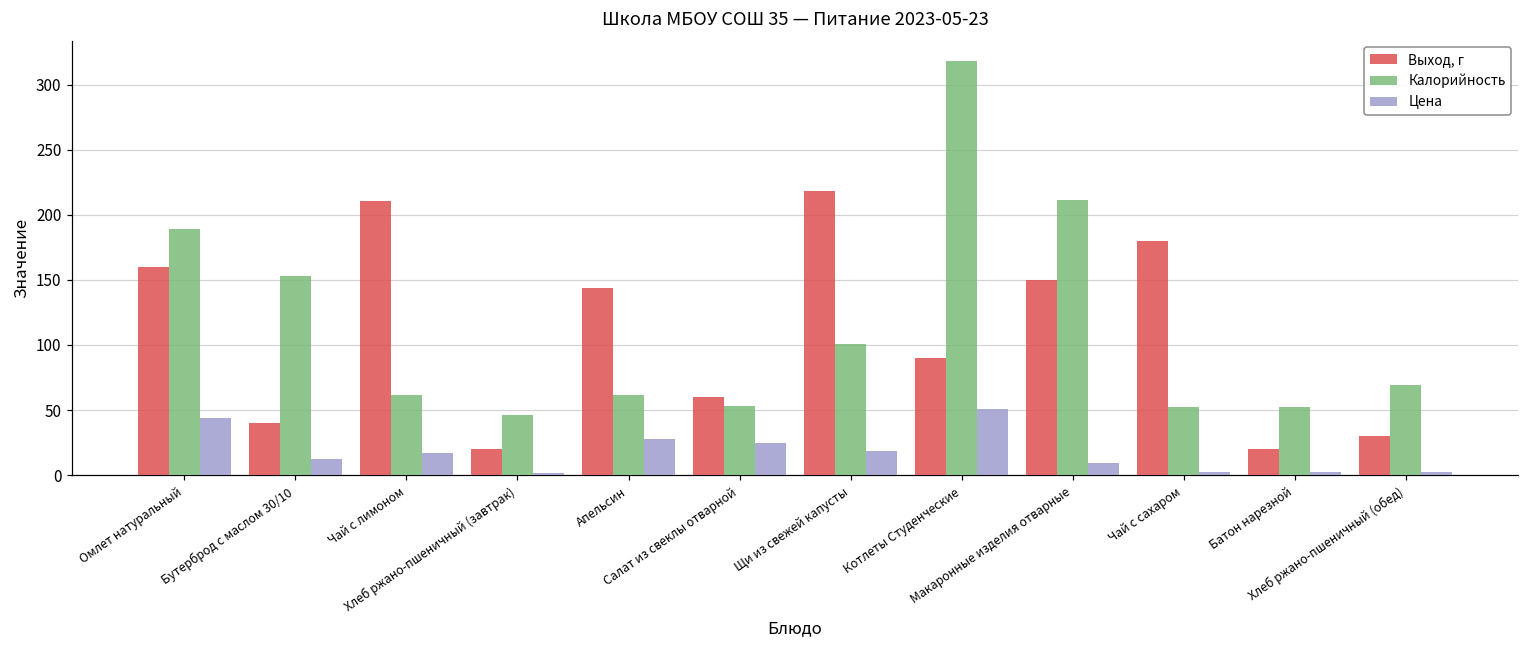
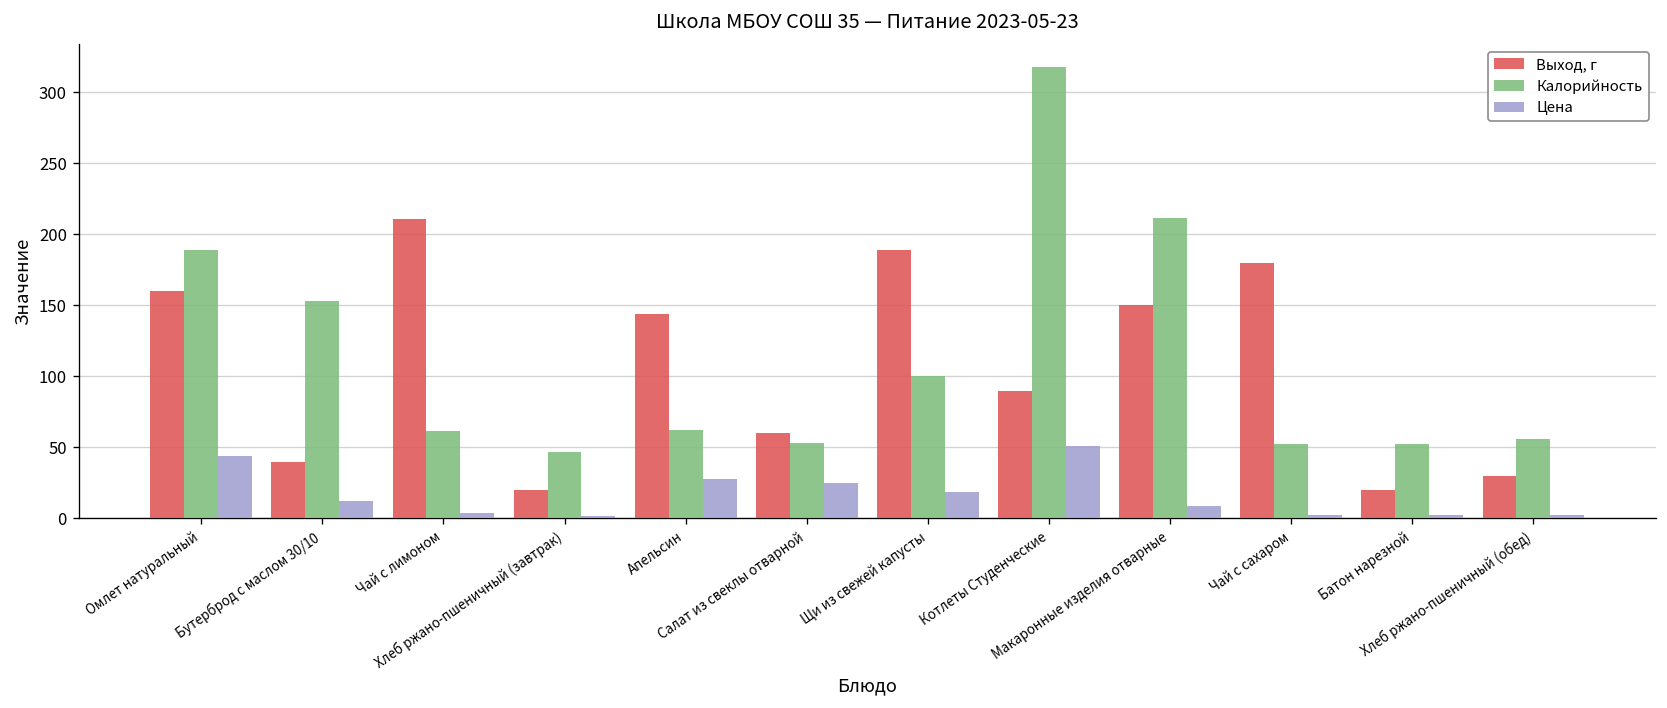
  {
    "Выход, г": {
      "Омлет натуральный": 160,
      "Бутерброд с маслом 30/10": 40,
      "Чай с лимоном": 211,
      "Хлеб ржано-пшеничный (завтрак)": 20,
      "Апельсин": 144,
      "Салат из свеклы отварной": 60,
-     "Щи из свежей капусты": 218,
+     "Щи из свежей капусты": 189,
      "Котлеты Студенческие": 90,
      "Макаронные изделия отварные": 150,
      "Чай с сахаром": 180,
      "Батон нарезной": 20,
      "Хлеб ржано-пшеничный (обед)": 30
    },
    "Калорийность": {
      "Омлет натуральный": 189,
      "Бутерброд с маслом 30/10": 153,
      "Чай с лимоном": 62,
      "Хлеб ржано-пшеничный (завтрак)": 46,
      "Апельсин": 62,
      "Салат из свеклы отварной": 53,
      "Щи из свежей капусты": 101,
      "Котлеты Студенческие": 318,
      "Макаронные изделия отварные": 212,
      "Чай с сахаром": 52,
      "Батон нарезной": 52,
-     "Хлеб ржано-пшеничный (обед)": 70
+     "Хлеб ржано-пшеничный (обед)": 56
    },
    "Цена": {
      "Омлет натуральный": 44,
      "Бутерброд с маслом 30/10": 12,
-     "Чай с лимоном": 17,
+     "Чай с лимоном": 4,
      "Апельсин": 28,
      "Салат из свеклы отварной": 25,
      "Щи из свежей капусты": 19,
      "Котлеты Студенческие": 51,
      "Макаронные изделия отварные": 9,
      "Чай с сахаром": 2,
      "Батон нарезной": 2,
      "Хлеб ржано-пшеничный (обед)": 2
    }
  }
